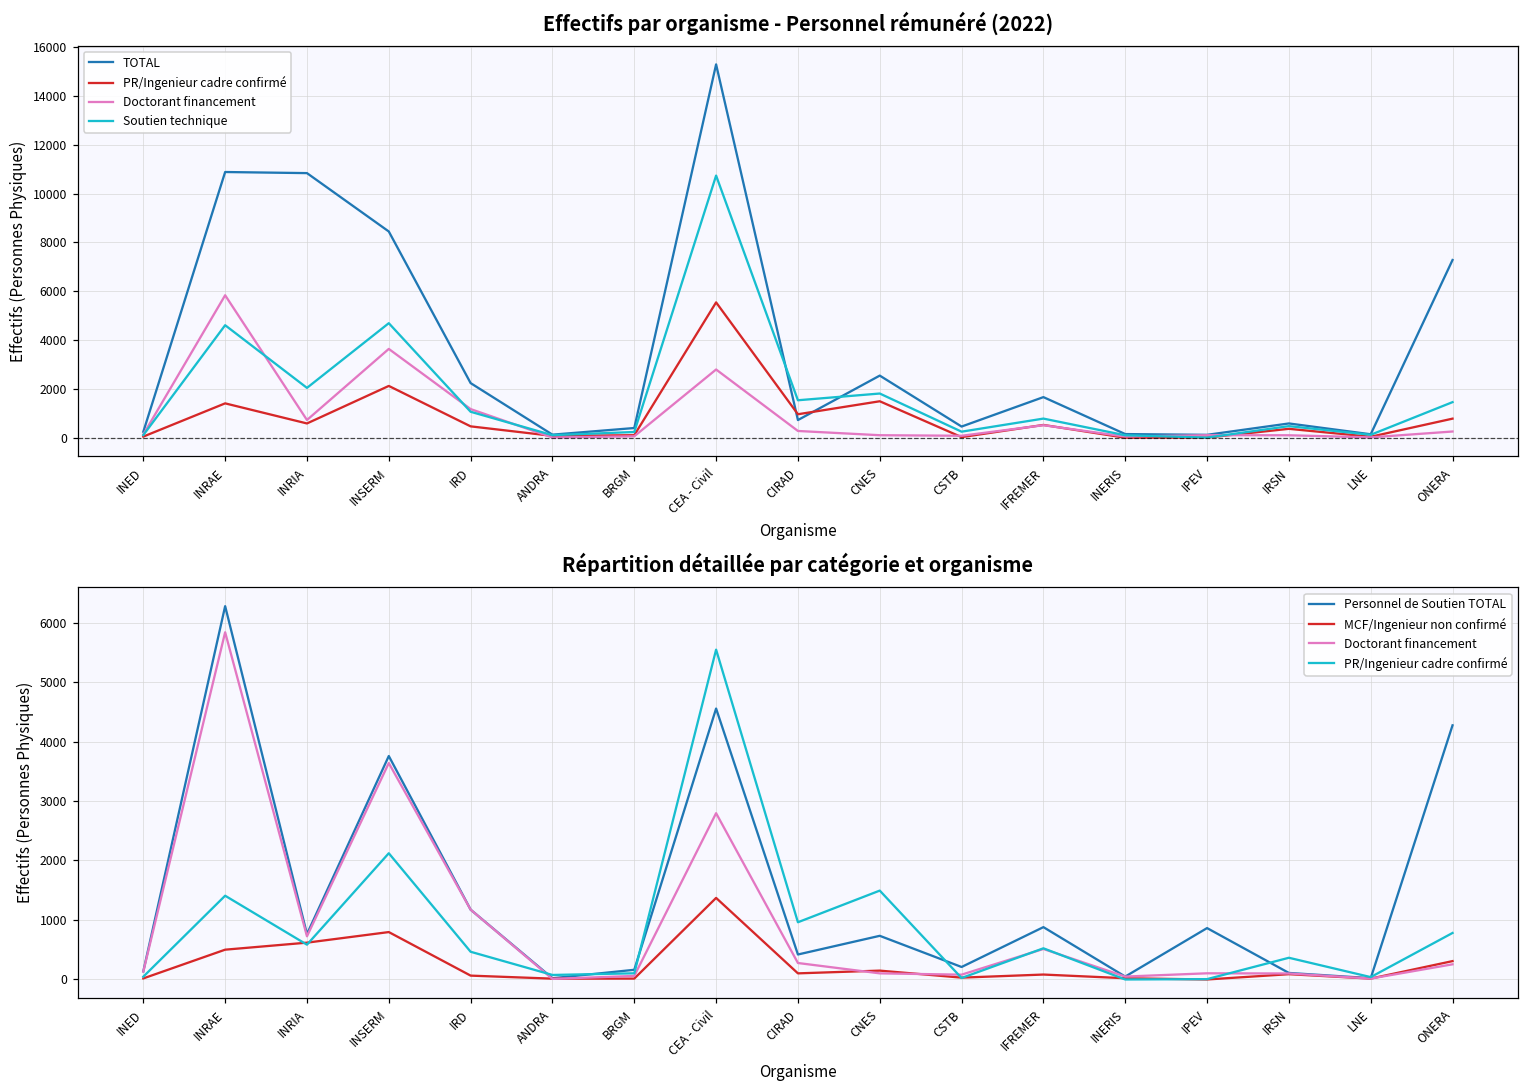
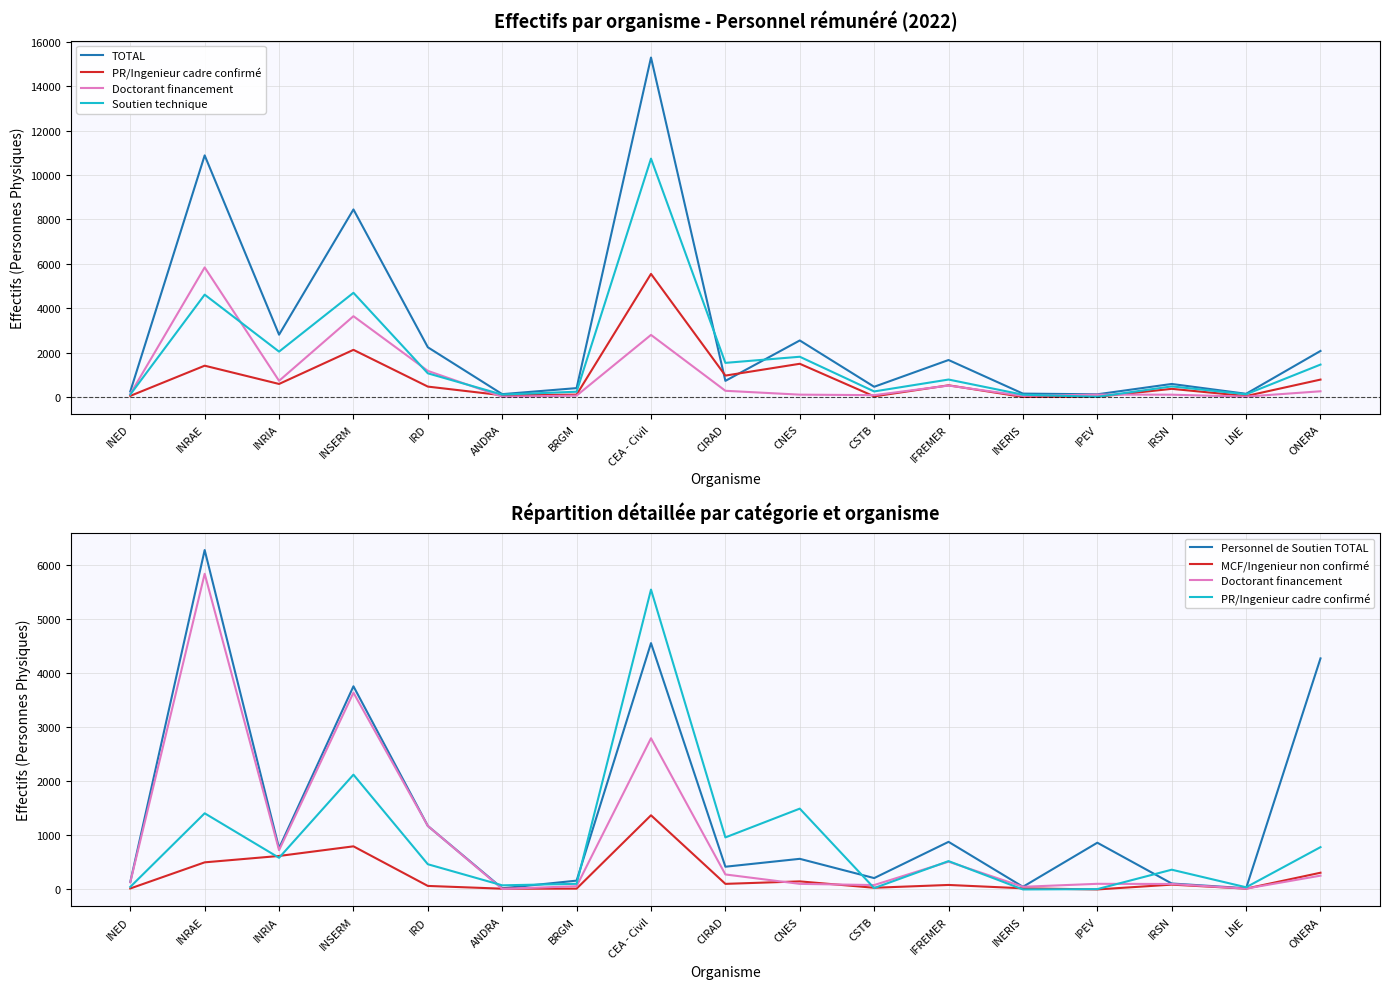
  {
    "Effectifs par organisme - Personnel rémunéré (2022)": {
      "TOTAL": {
        "INRAE": 10900,
-       "INRIA": 10800,
+       "INRIA": 2800,
        "INSERM": 8400,
        "IRD": 2200,
        "BRGM": 400,
        "CEA - Civil": 15300,
        "CIRAD": 700,
        "CNES": 2500,
        "CSTB": 500,
        "IFREMER": 1700,
-       "ONERA": 7300
+       "ONERA": 2100
      },
      "Doctorant financement": {
        "INRAE": 5800,
        "INRIA": 700,
        "INSERM": 3600,
        "CEA - Civil": 2800,
        "CIRAD": 300,
        "CNES": 100,
        "IRSN": 100,
        "ONERA": 300
      },
      "Soutien technique": {
        "INRAE": 4600,
        "INRIA": 2000,
        "INSERM": 4700,
        "BRGM": 200,
        "CEA - Civil": 10700,
        "CIRAD": 1500,
        "CNES": 1800,
        "CSTB": 200,
        "IFREMER": 800,
        "ONERA": 1500
      }
    },
    "Répartition détaillée par catégorie et organisme": {
      "Personnel de Soutien TOTAL": {
        "INRAE": 6300,
        "INSERM": 3800,
        "BRGM": 200,
        "CEA - Civil": 4600,
        "CIRAD": 400,
-       "CNES": 700,
+       "CNES": 600,
        "CSTB": 200,
        "IFREMER": 900,
        "IPEV": 900,
        "ONERA": 4300
      },
      "MCF/Ingenieur non confirmé": {
        "INRAE": 500,
        "INSERM": 800,
        "IRD": 100,
        "CEA - Civil": 1400,
        "CIRAD": 100,
        "IFREMER": 100,
        "ONERA": 300
      },
      "Doctorant financement": {
        "INRAE": 5800,
        "INSERM": 3600,
        "CEA - Civil": 2800,
        "CIRAD": 300,
        "CSTB": 100,
        "IPEV": 100,
        "ONERA": 300
      },
      "PR/Ingenieur cadre confirmé": {
        "INRAE": 1400,
        "INSERM": 2100,
        "IRD": 500,
        "ANDRA": 100,
        "CEA - Civil": 5500,
        "CIRAD": 1000,
        "CNES": 1500,
        "IRSN": 400,
        "ONERA": 800
      }
    }
  }
